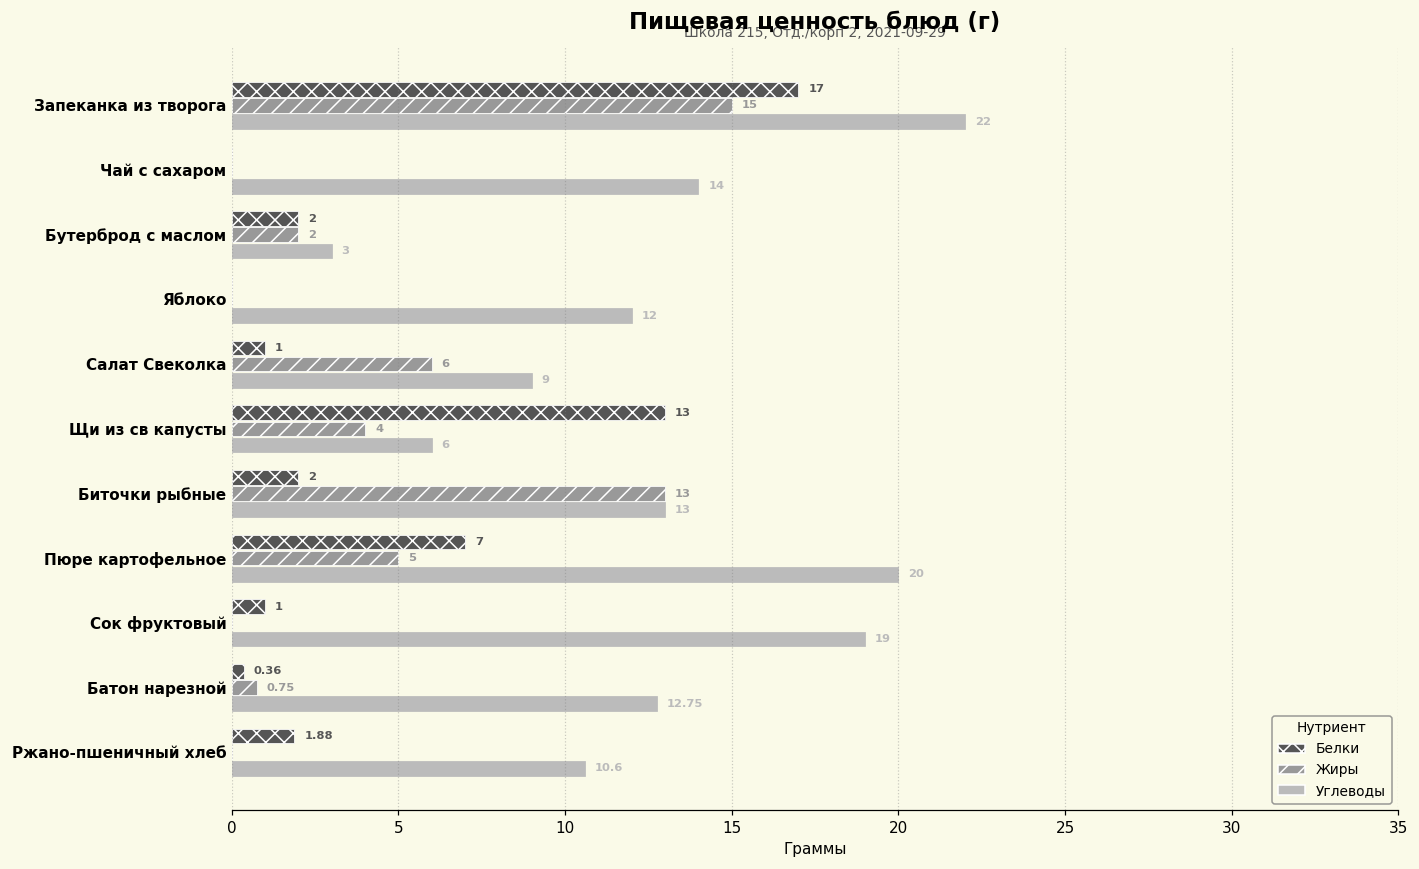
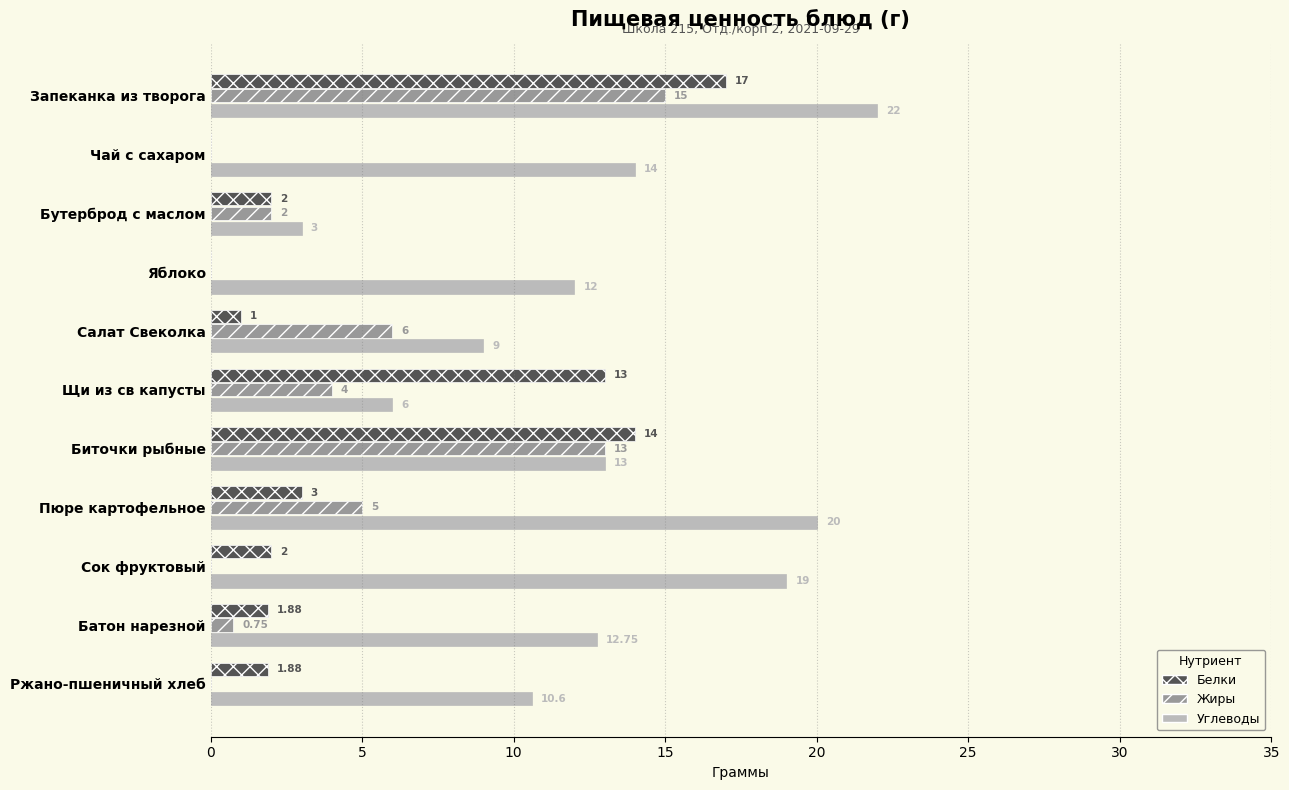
  {
    "Белки": {
      "Запеканка из творога": 17,
      "Бутерброд с маслом": 2,
      "Салат Свеколка": 1,
      "Щи из св капусты": 13,
-     "Биточки рыбные": 2,
-     "Пюре картофельное": 7,
-     "Сок фруктовый": 1,
-     "Батон нарезной": 0.36,
+     "Биточки рыбные": 14,
+     "Пюре картофельное": 3,
+     "Сок фруктовый": 2,
+     "Батон нарезной": 1.88,
      "Ржано-пшеничный хлеб": 1.88
    }
  }
